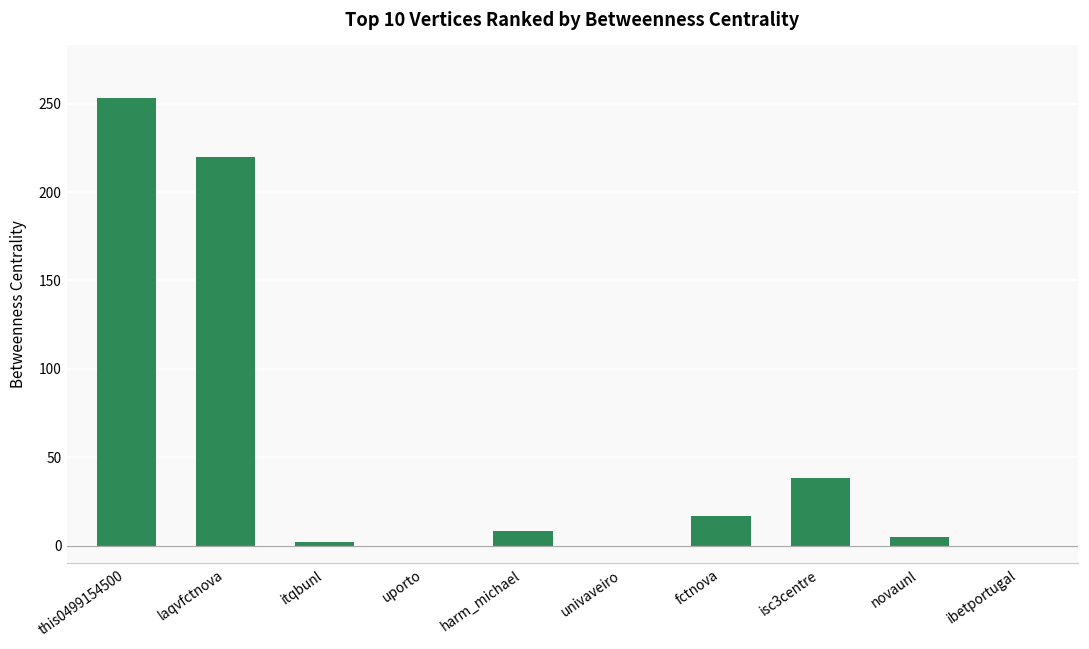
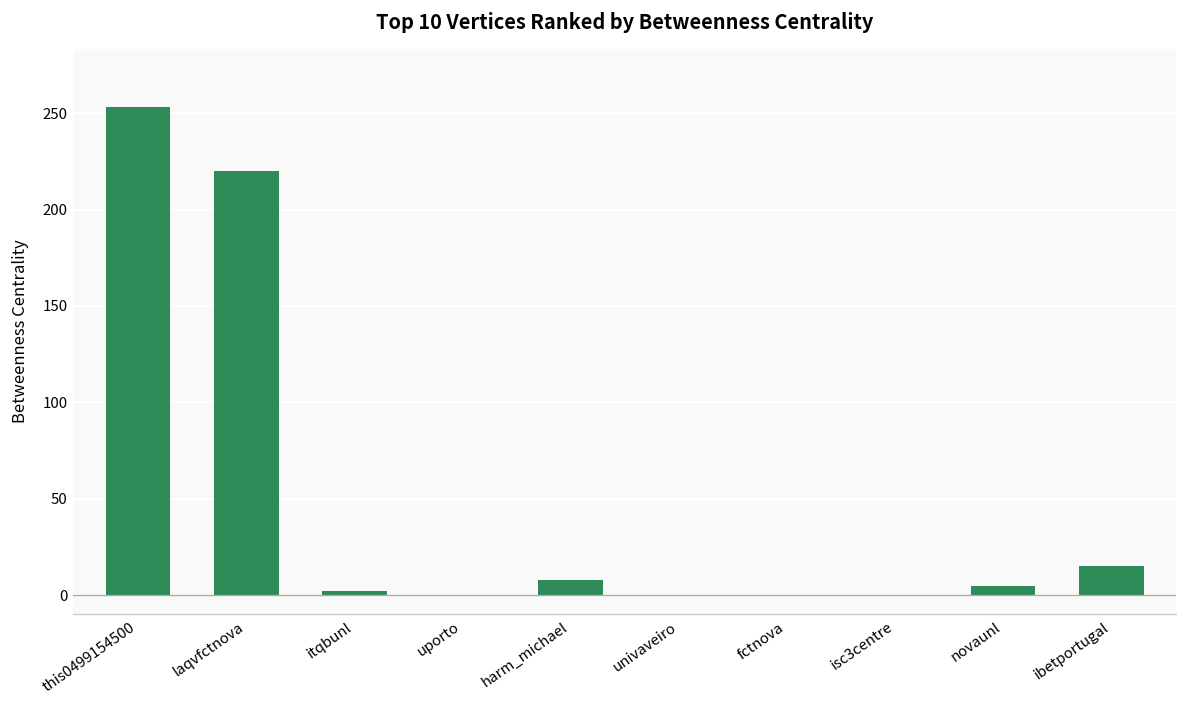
  {
    "this0499154500": 253,
    "laqvfctnova": 220,
    "itqbunl": 2,
    "uporto": 0,
    "harm_michael": 8,
    "univaveiro": 0,
-   "fctnova": 17,
-   "isc3centre": 38,
+   "fctnova": 0,
+   "isc3centre": 0,
    "novaunl": 5,
-   "ibetportugal": 0
+   "ibetportugal": 15
  }
